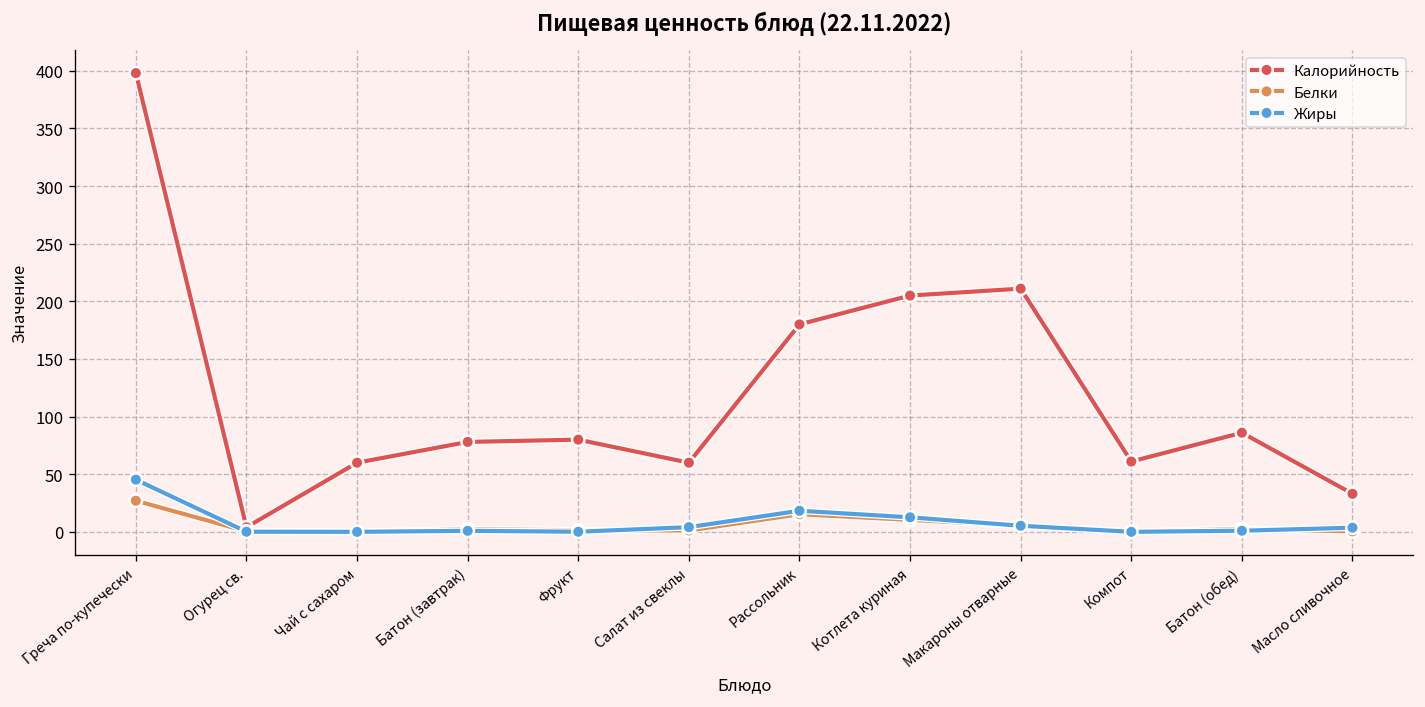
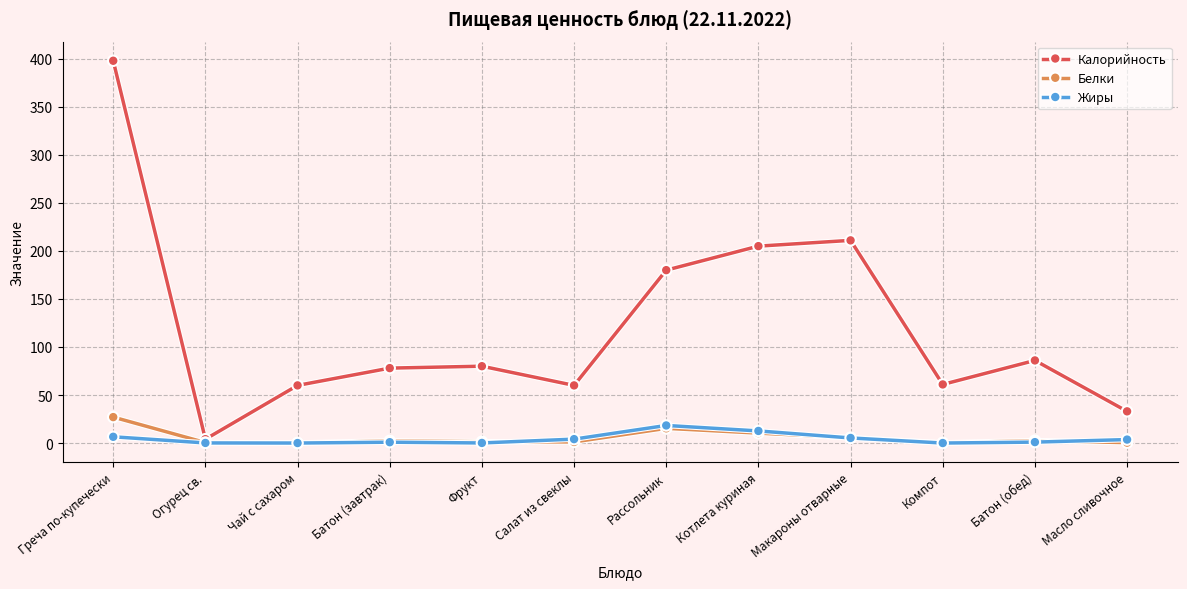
  {
    "Жиры": {
-     "Греча по-купечески": 50,
+     "Греча по-купечески": 10,
      "Салат из свеклы": 0,
      "Рассольник": 20,
      "Масло сливочное": 0
    }
  }
